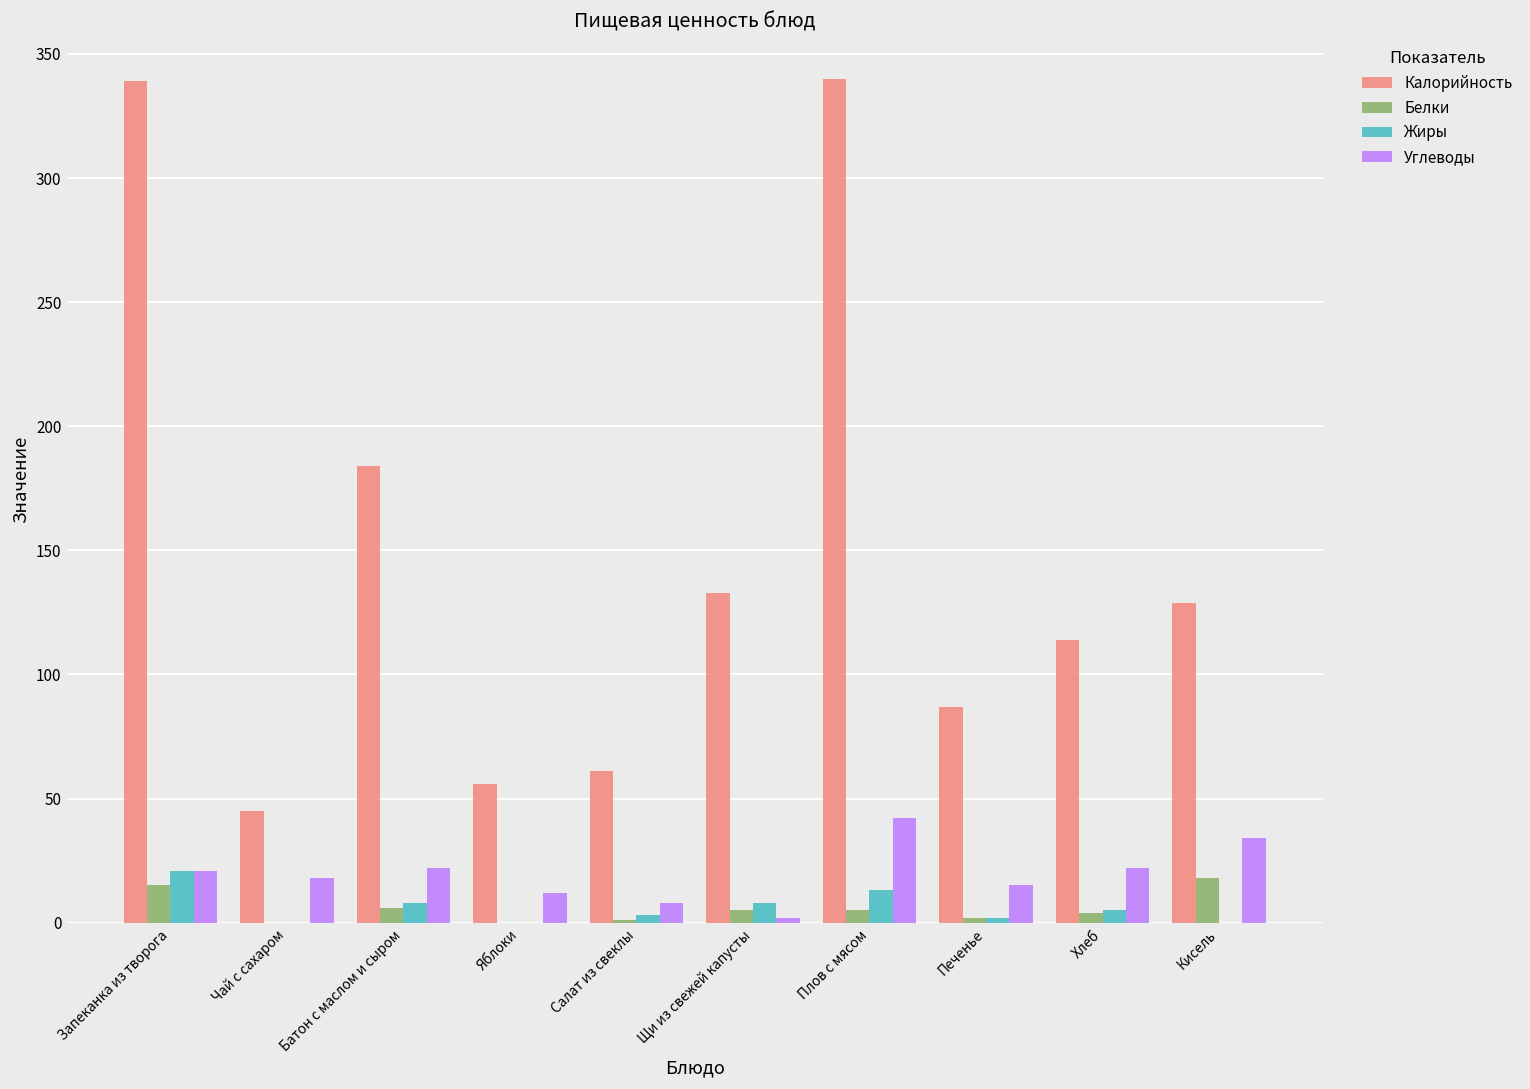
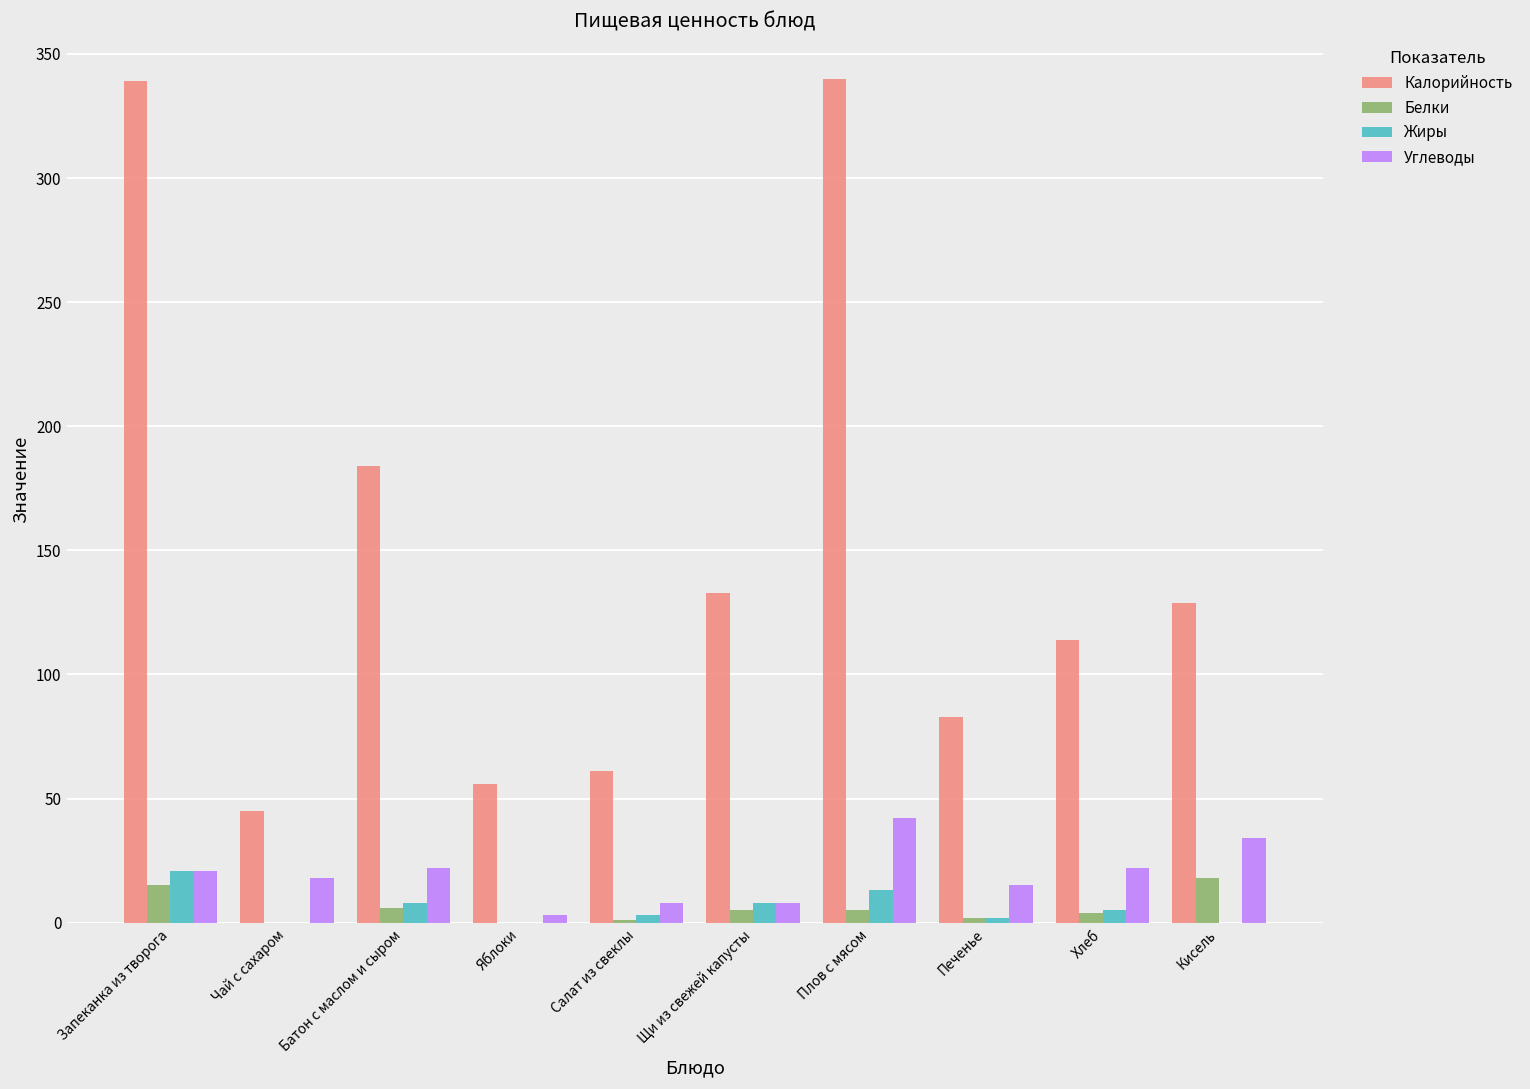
  {
    "Калорийность": {
      "Запеканка из творога": 339,
      "Чай с сахаром": 45,
      "Батон с маслом и сыром": 184,
      "Яблоки": 56,
      "Салат из свеклы": 61,
      "Щи из свежей капусты": 133,
      "Плов с мясом": 340,
-     "Печенье": 87,
+     "Печенье": 83,
      "Хлеб": 114,
      "Кисель": 129
    },
    "Белки": {
      "Запеканка из творога": 15,
      "Чай с сахаром": 0,
      "Батон с маслом и сыром": 6,
      "Яблоки": 0,
      "Щи из свежей капусты": 5,
      "Плов с мясом": 5,
      "Печенье": 2,
      "Хлеб": 4,
      "Кисель": 18
    },
    "Жиры": {
      "Запеканка из творога": 21,
      "Чай с сахаром": 0,
      "Батон с маслом и сыром": 8,
      "Яблоки": 0,
      "Салат из свеклы": 3,
      "Щи из свежей капусты": 8,
      "Плов с мясом": 13,
      "Печенье": 2,
      "Хлеб": 5,
      "Кисель": 0
    },
    "Углеводы": {
      "Запеканка из творога": 21,
      "Чай с сахаром": 18,
      "Батон с маслом и сыром": 22,
-     "Яблоки": 12,
+     "Яблоки": 3,
      "Салат из свеклы": 8,
-     "Щи из свежей капусты": 2,
+     "Щи из свежей капусты": 8,
      "Плов с мясом": 42,
      "Печенье": 15,
      "Хлеб": 22,
      "Кисель": 34
    }
  }
